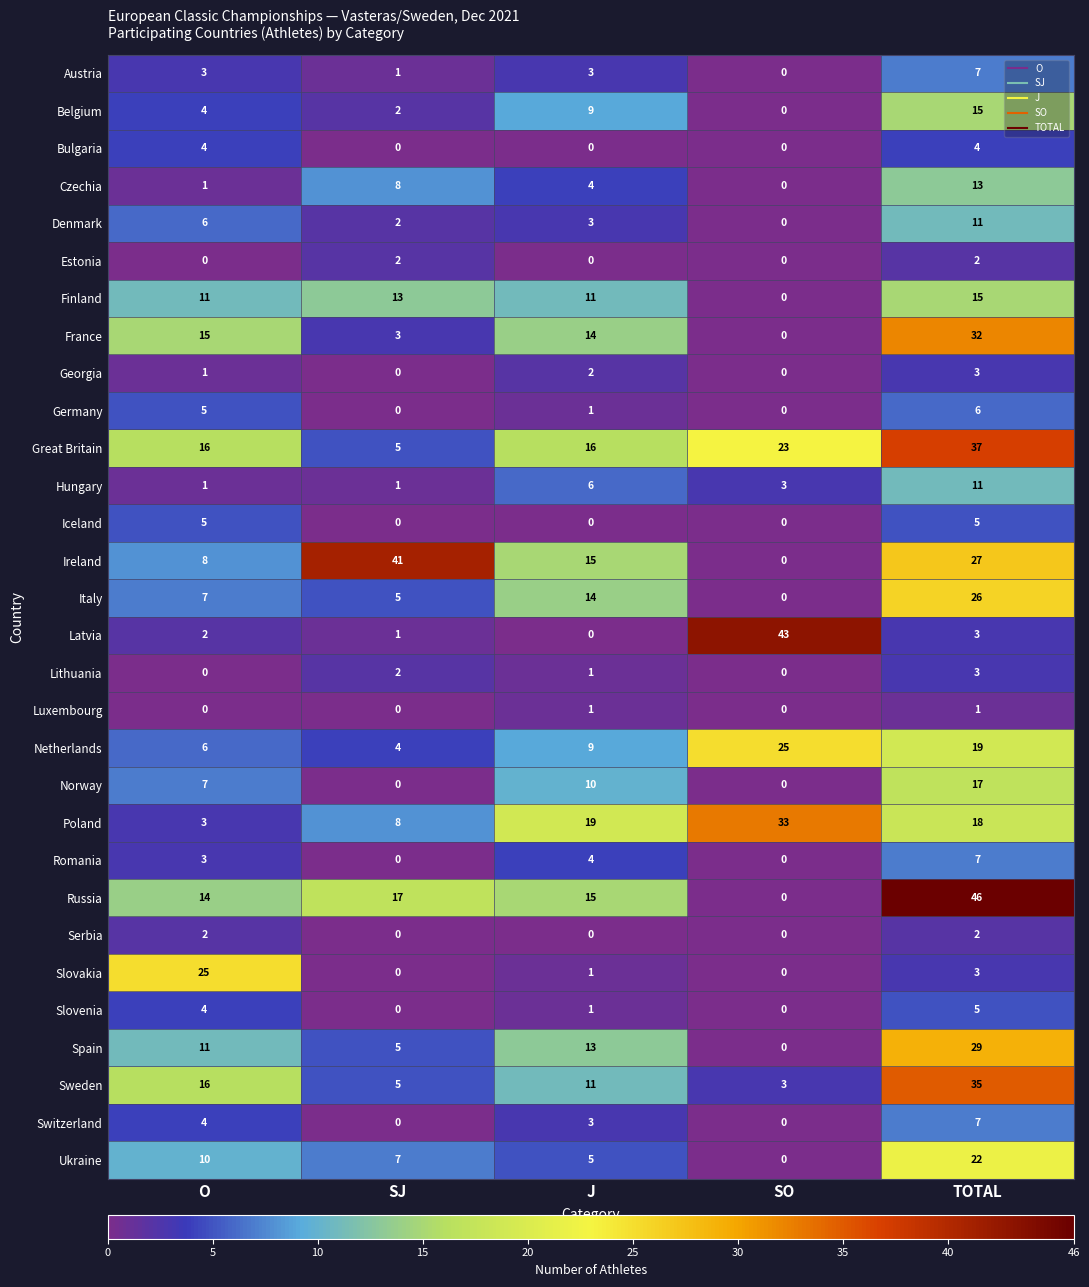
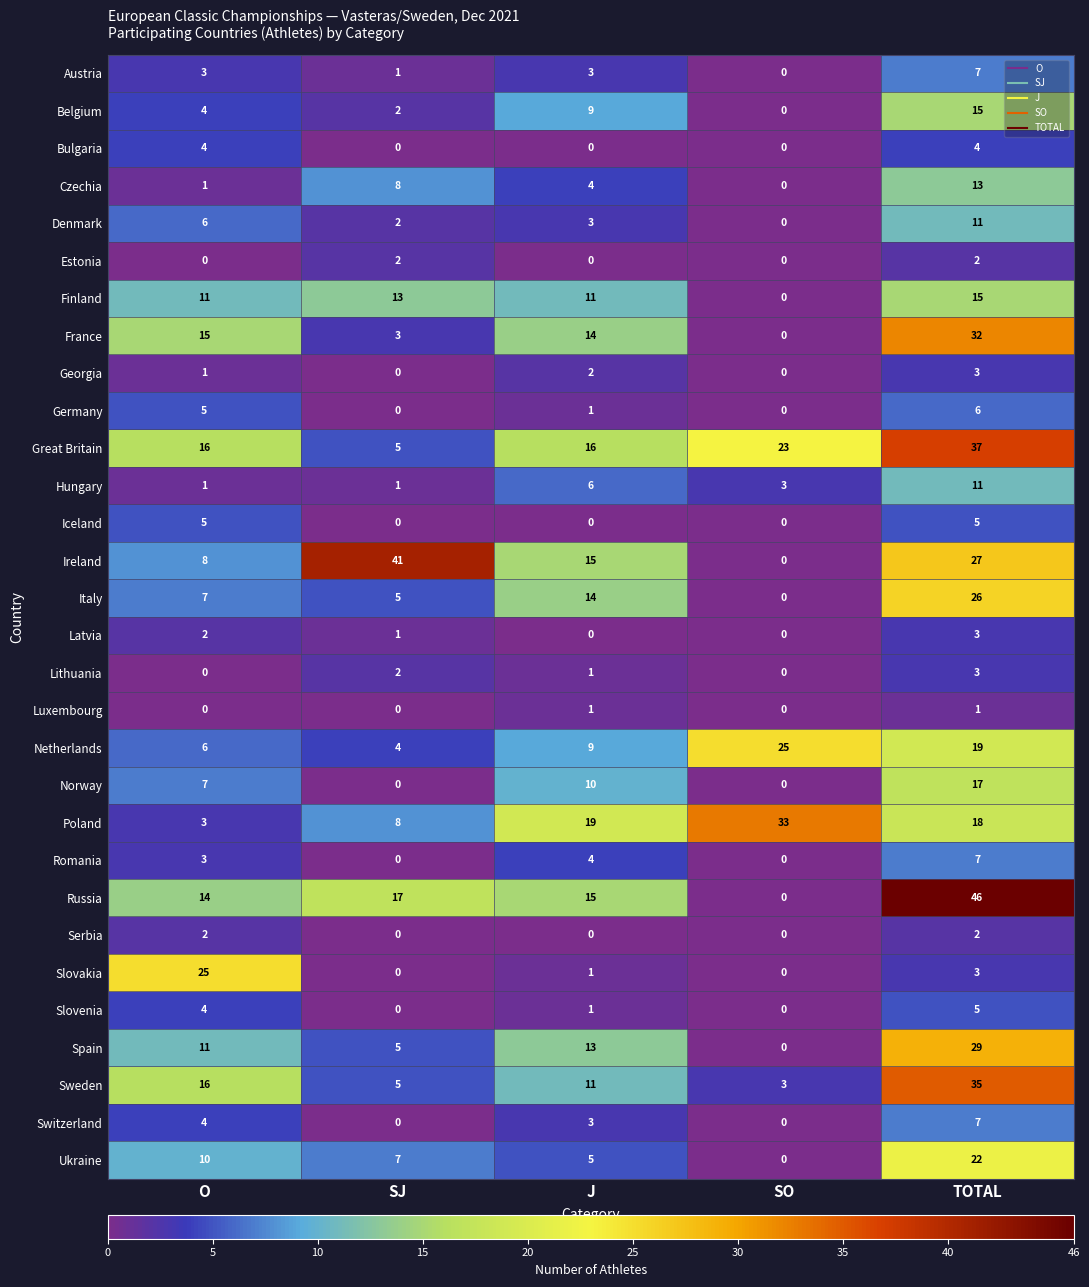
  {
    "Austria": {
      "O": 3,
      "SJ": 1,
      "J": 3,
      "SO": 0,
      "TOTAL": 7
    },
    "Belgium": {
      "O": 4,
      "SJ": 2,
      "J": 9,
      "SO": 0,
      "TOTAL": 15
    },
    "Bulgaria": {
      "O": 4,
      "SJ": 0,
      "J": 0,
      "SO": 0,
      "TOTAL": 4
    },
    "Czechia": {
      "O": 1,
      "SJ": 8,
      "J": 4,
      "SO": 0,
      "TOTAL": 13
    },
    "Denmark": {
      "O": 6,
      "SJ": 2,
      "J": 3,
      "SO": 0,
      "TOTAL": 11
    },
    "Estonia": {
      "O": 0,
      "SJ": 2,
      "J": 0,
      "SO": 0,
      "TOTAL": 2
    },
    "Finland": {
      "O": 11,
      "SJ": 13,
      "J": 11,
      "SO": 0,
      "TOTAL": 15
    },
    "France": {
      "O": 15,
      "SJ": 3,
      "J": 14,
      "SO": 0,
      "TOTAL": 32
    },
    "Georgia": {
      "O": 1,
      "SJ": 0,
      "J": 2,
      "SO": 0,
      "TOTAL": 3
    },
    "Germany": {
      "O": 5,
      "SJ": 0,
      "J": 1,
      "SO": 0,
      "TOTAL": 6
    },
    "Great Britain": {
      "O": 16,
      "SJ": 5,
      "J": 16,
      "SO": 23,
      "TOTAL": 37
    },
    "Hungary": {
      "O": 1,
      "SJ": 1,
      "J": 6,
      "SO": 3,
      "TOTAL": 11
    },
    "Iceland": {
      "O": 5,
      "SJ": 0,
      "J": 0,
      "SO": 0,
      "TOTAL": 5
    },
    "Ireland": {
      "O": 8,
      "SJ": 41,
      "J": 15,
      "SO": 0,
      "TOTAL": 27
    },
    "Italy": {
      "O": 7,
      "SJ": 5,
      "J": 14,
      "SO": 0,
      "TOTAL": 26
    },
    "Latvia": {
      "O": 2,
      "SJ": 1,
      "J": 0,
-     "SO": 43,
+     "SO": 0,
      "TOTAL": 3
    },
    "Lithuania": {
      "O": 0,
      "SJ": 2,
      "J": 1,
      "SO": 0,
      "TOTAL": 3
    },
    "Luxembourg": {
      "O": 0,
      "SJ": 0,
      "J": 1,
      "SO": 0,
      "TOTAL": 1
    },
    "Netherlands": {
      "O": 6,
      "SJ": 4,
      "J": 9,
      "SO": 25,
      "TOTAL": 19
    },
    "Norway": {
      "O": 7,
      "SJ": 0,
      "J": 10,
      "SO": 0,
      "TOTAL": 17
    },
    "Poland": {
      "O": 3,
      "SJ": 8,
      "J": 19,
      "SO": 33,
      "TOTAL": 18
    },
    "Romania": {
      "O": 3,
      "SJ": 0,
      "J": 4,
      "SO": 0,
      "TOTAL": 7
    },
    "Russia": {
      "O": 14,
      "SJ": 17,
      "J": 15,
      "SO": 0,
      "TOTAL": 46
    },
    "Serbia": {
      "O": 2,
      "SJ": 0,
      "J": 0,
      "SO": 0,
      "TOTAL": 2
    },
    "Slovakia": {
      "O": 25,
      "SJ": 0,
      "J": 1,
      "SO": 0,
      "TOTAL": 3
    },
    "Slovenia": {
      "O": 4,
      "SJ": 0,
      "J": 1,
      "SO": 0,
      "TOTAL": 5
    },
    "Spain": {
      "O": 11,
      "SJ": 5,
      "J": 13,
      "SO": 0,
      "TOTAL": 29
    },
    "Sweden": {
      "O": 16,
      "SJ": 5,
      "J": 11,
      "SO": 3,
      "TOTAL": 35
    },
    "Switzerland": {
      "O": 4,
      "SJ": 0,
      "J": 3,
      "SO": 0,
      "TOTAL": 7
    },
    "Ukraine": {
      "O": 10,
      "SJ": 7,
      "J": 5,
      "SO": 0,
      "TOTAL": 22
    }
  }
